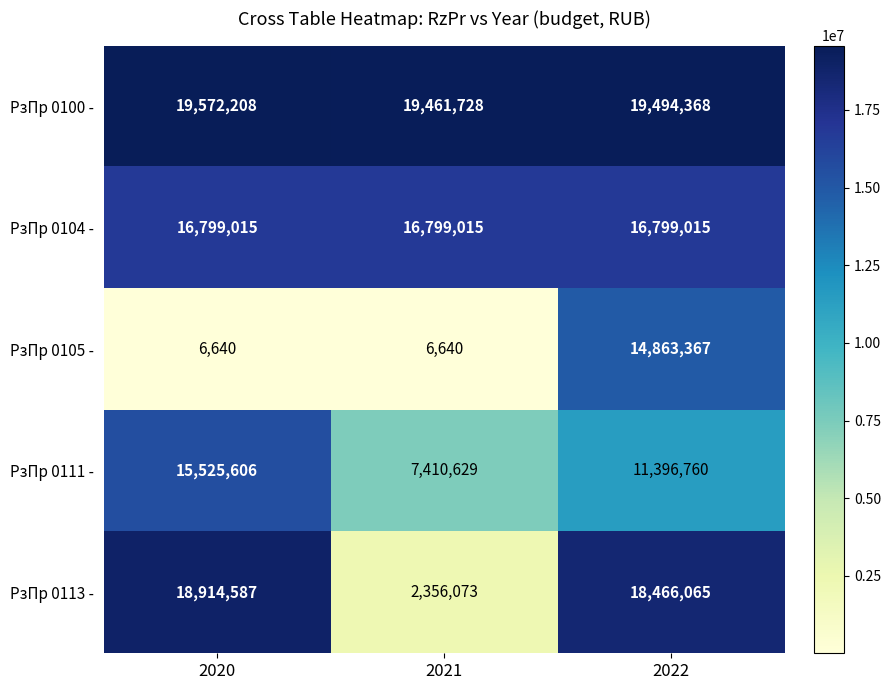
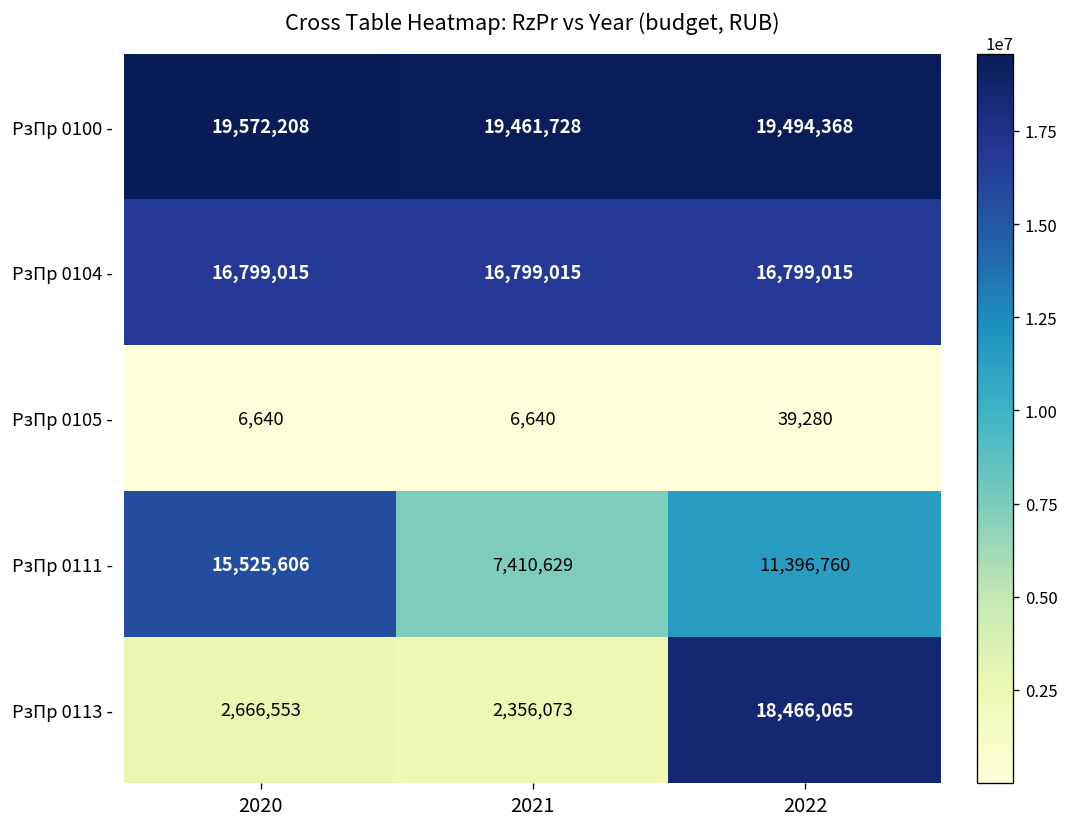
  {
    "РзПр 0100 -": {
      "2020": "19,572,208",
      "2021": "19,461,728",
      "2022": "19,494,368"
    },
    "РзПр 0104 -": {
      "2020": "16,799,015",
      "2021": "16,799,015",
      "2022": "16,799,015"
    },
    "РзПр 0105 -": {
      "2020": "6,640",
      "2021": "6,640",
-     "2022": "14,863,367"
+     "2022": "39,280"
    },
    "РзПр 0111 -": {
      "2020": "15,525,606",
      "2021": "7,410,629",
      "2022": "11,396,760"
    },
    "РзПр 0113 -": {
-     "2020": "18,914,587",
+     "2020": "2,666,553",
      "2021": "2,356,073",
      "2022": "18,466,065"
    }
  }
